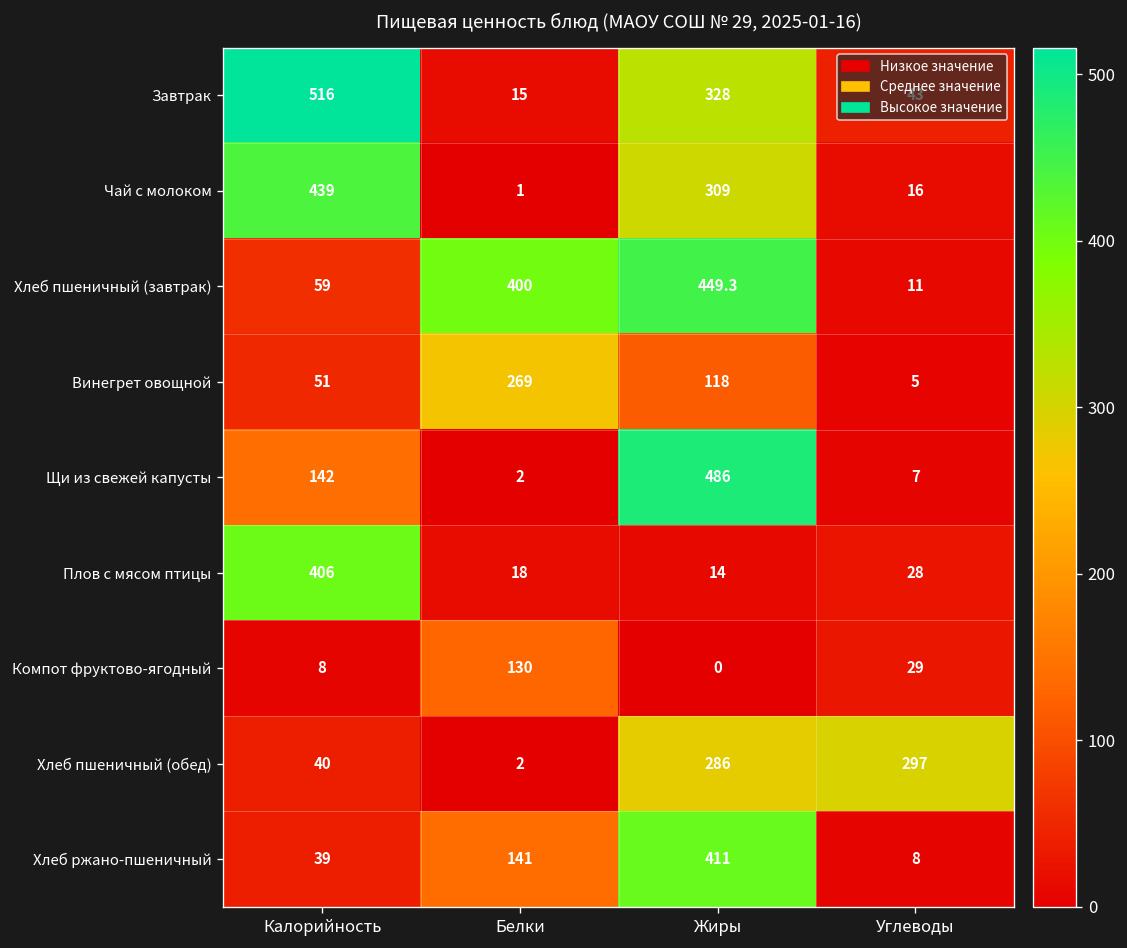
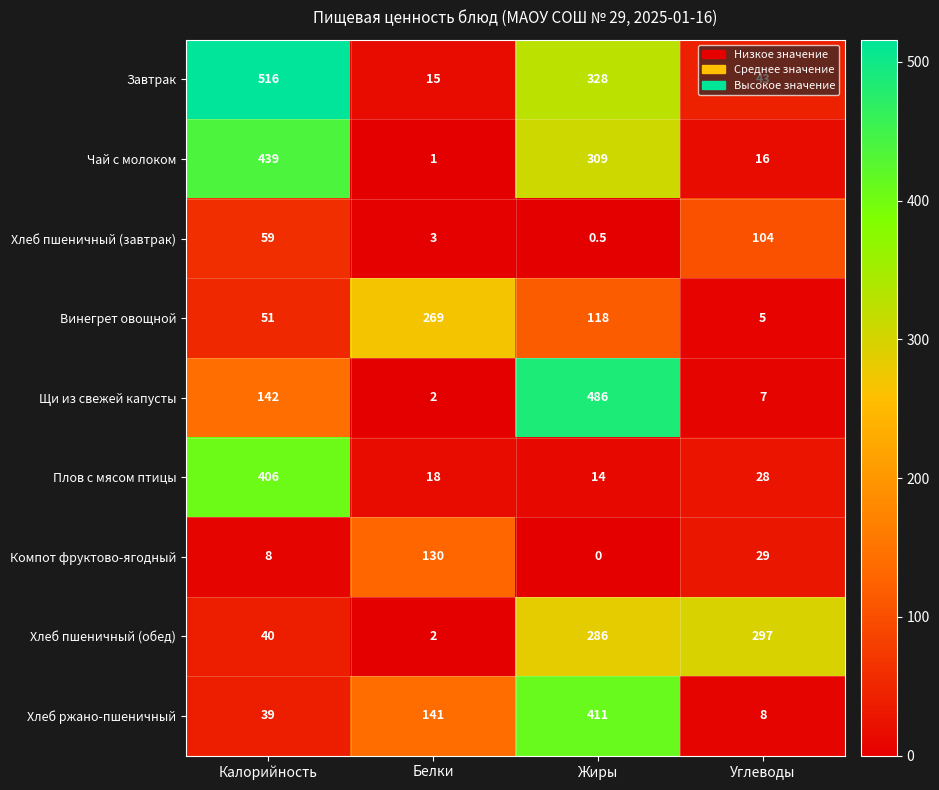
  {
    "Завтрак": {
      "Калорийность": 516,
      "Белки": 15,
      "Жиры": 328
    },
    "Чай с молоком": {
      "Калорийность": 439,
      "Белки": 1,
      "Жиры": 309,
      "Углеводы": 16
    },
    "Хлеб пшеничный (завтрак)": {
      "Калорийность": 59,
-     "Белки": 400,
-     "Жиры": 449.3,
-     "Углеводы": 11
+     "Белки": 3,
+     "Жиры": 0.5,
+     "Углеводы": 104
    },
    "Винегрет овощной": {
      "Калорийность": 51,
      "Белки": 269,
      "Жиры": 118,
      "Углеводы": 5
    },
    "Щи из свежей капусты": {
      "Калорийность": 142,
      "Белки": 2,
      "Жиры": 486,
      "Углеводы": 7
    },
    "Плов с мясом птицы": {
      "Калорийность": 406,
      "Белки": 18,
      "Жиры": 14,
      "Углеводы": 28
    },
    "Компот фруктово-ягодный": {
      "Калорийность": 8,
      "Белки": 130,
      "Жиры": 0,
      "Углеводы": 29
    },
    "Хлеб пшеничный (обед)": {
      "Калорийность": 40,
      "Белки": 2,
      "Жиры": 286,
      "Углеводы": 297
    },
    "Хлеб ржано-пшеничный": {
      "Калорийность": 39,
      "Белки": 141,
      "Жиры": 411,
      "Углеводы": 8
    }
  }
